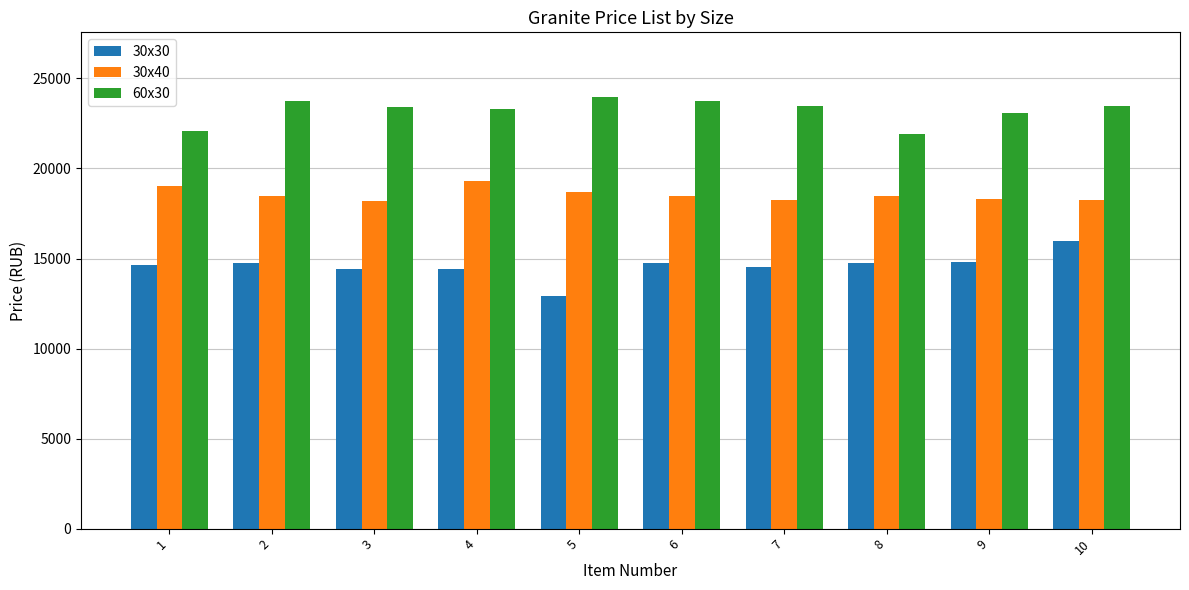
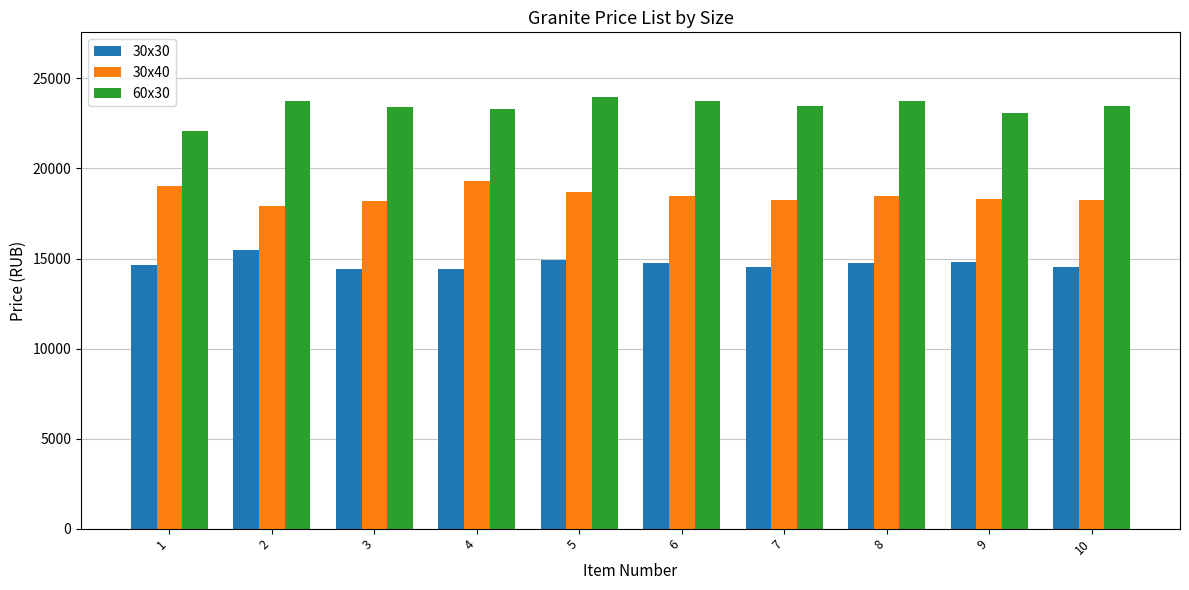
  {
    "30x30": {
      "1": 14600,
-     "2": 14700,
+     "2": 15500,
      "3": 14400,
      "4": 14400,
-     "5": 12900,
+     "5": 14900,
      "6": 14700,
      "7": 14600,
      "8": 14700,
      "9": 14800,
-     "10": 15900
+     "10": 14600
    },
    "30x40": {
      "1": 19000,
-     "2": 18500,
+     "2": 17900,
      "3": 18200,
      "4": 19300,
      "5": 18700,
      "6": 18500,
      "7": 18200,
      "8": 18500,
      "9": 18300,
      "10": 18200
    },
    "60x30": {
      "1": 22100,
      "2": 23800,
      "3": 23400,
      "4": 23300,
      "5": 24000,
      "6": 23800,
      "7": 23500,
-     "8": 21900,
+     "8": 23800,
      "9": 23100,
      "10": 23500
    }
  }
